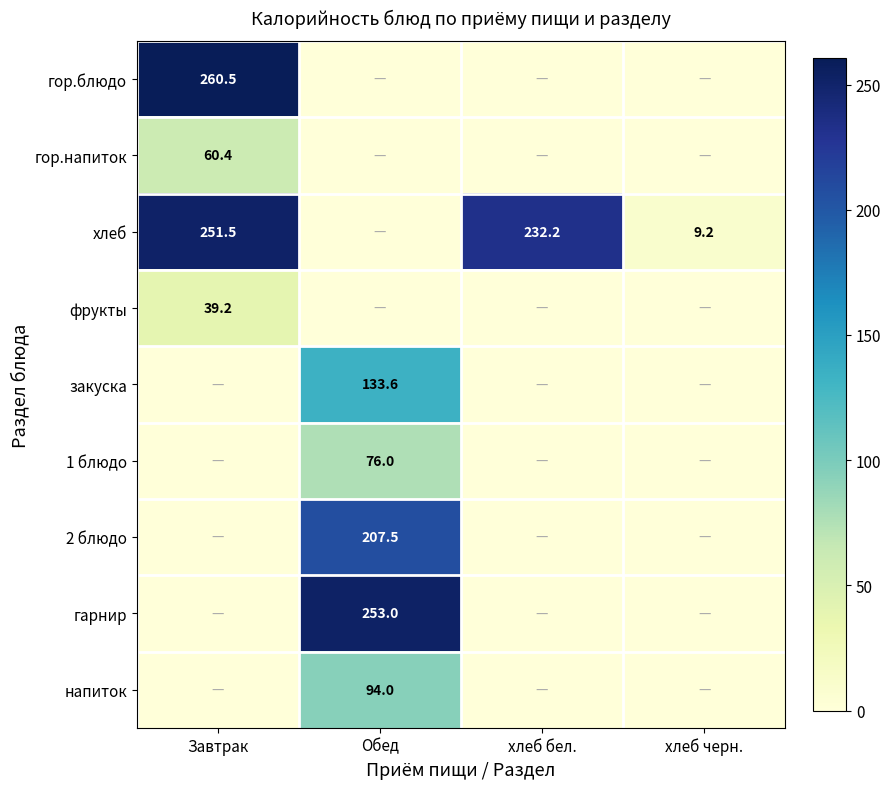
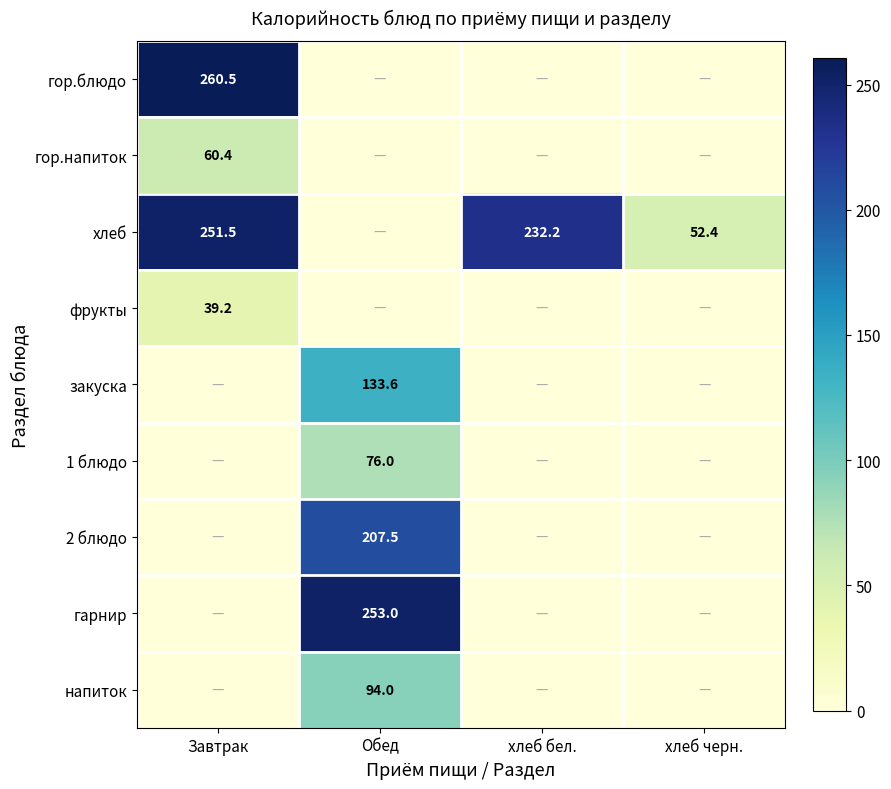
  {
    "гор.блюдо": {
      "Завтрак": 260.5
    },
    "гор.напиток": {
      "Завтрак": 60.4
    },
    "хлеб": {
      "Завтрак": 251.5,
      "хлеб бел.": 232.2,
-     "хлеб черн.": 9.2
+     "хлеб черн.": 52.4
    },
    "фрукты": {
      "Завтрак": 39.2
    },
    "закуска": {
      "Обед": 133.6
    },
    "1 блюдо": {
      "Обед": 76.0
    },
    "2 блюдо": {
      "Обед": 207.5
    },
    "гарнир": {
      "Обед": 253.0
    },
    "напиток": {
      "Обед": 94.0
    }
  }
